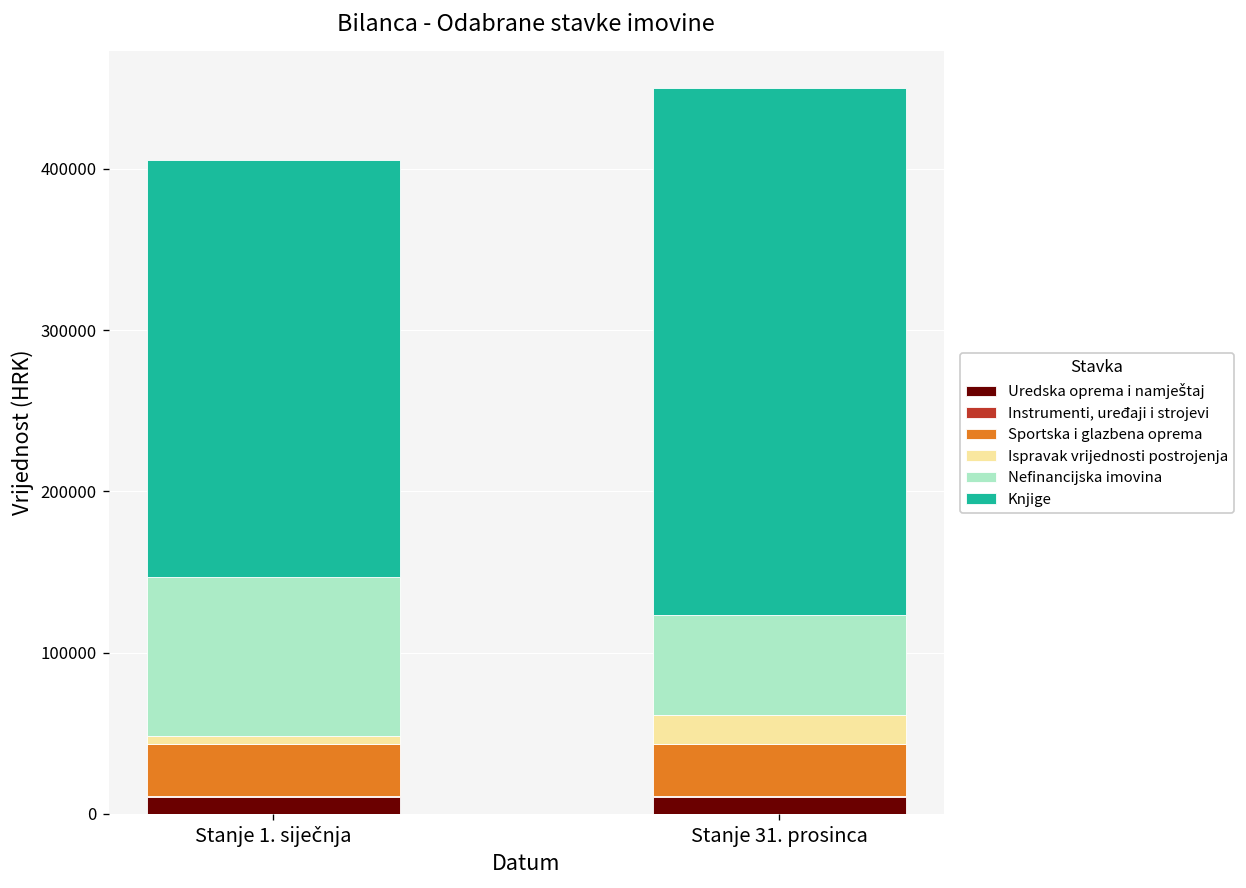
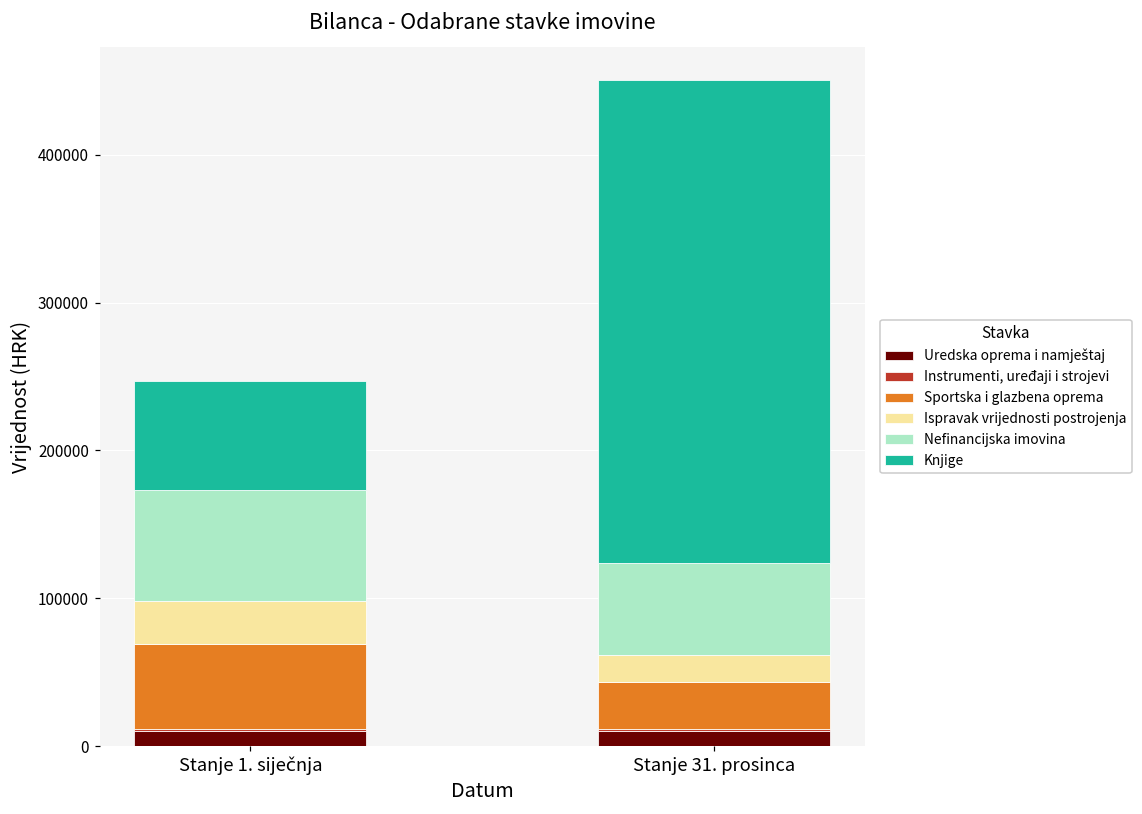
  {
    "Uredska oprema i namještaj": {
      "Stanje 1. siječnja": 10000,
      "Stanje 31. prosinca": 10000
    },
    "Sportska i glazbena oprema": {
-     "Stanje 1. siječnja": 32000,
+     "Stanje 1. siječnja": 58000,
      "Stanje 31. prosinca": 32000
    },
    "Ispravak vrijednosti postrojenja": {
-     "Stanje 1. siječnja": 5000,
+     "Stanje 1. siječnja": 29000,
      "Stanje 31. prosinca": 19000
    },
    "Nefinancijska imovina": {
-     "Stanje 1. siječnja": 99000,
+     "Stanje 1. siječnja": 75000,
      "Stanje 31. prosinca": 62000
    },
    "Knjige": {
-     "Stanje 1. siječnja": 258000,
+     "Stanje 1. siječnja": 74000,
      "Stanje 31. prosinca": 327000
    }
  }
